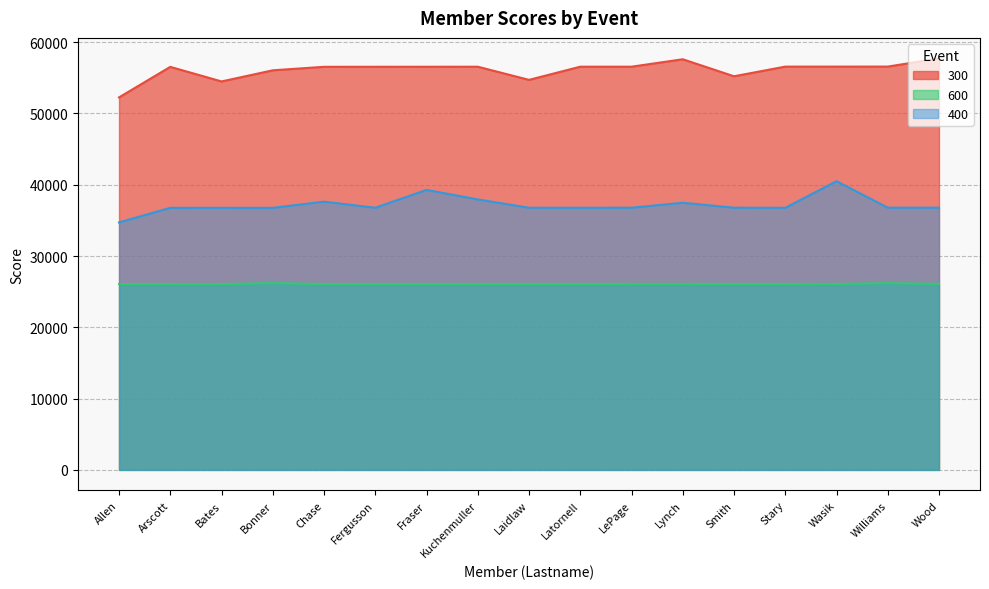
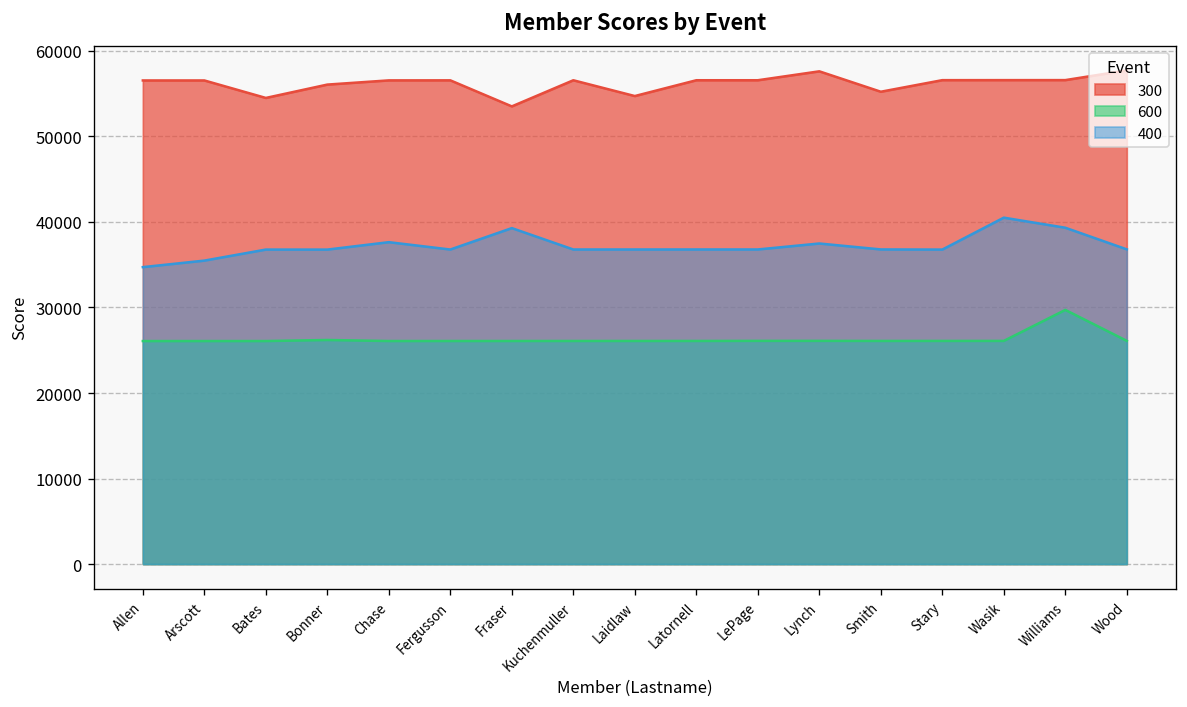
  {
    "300": {
-     "Allen": 52000,
+     "Allen": 57000,
      "Arscott": 57000,
      "Bates": 54000,
      "Bonner": 56000,
      "Chase": 57000,
      "Fergusson": 57000,
-     "Fraser": 57000,
+     "Fraser": 54000,
      "Kuchenmuller": 57000,
      "Laidlaw": 55000,
      "Latornell": 57000,
      "LePage": 57000,
      "Lynch": 58000,
      "Smith": 55000,
      "Stary": 57000,
      "Wasik": 57000,
      "Williams": 57000
    },
    "600": {
      "Allen": 26000,
      "Arscott": 26000,
      "Bates": 26000,
      "Bonner": 26000,
      "Chase": 26000,
      "Fergusson": 26000,
      "Fraser": 26000,
      "Kuchenmuller": 26000,
      "Laidlaw": 26000,
      "Latornell": 26000,
      "LePage": 26000,
      "Lynch": 26000,
      "Smith": 26000,
      "Stary": 26000,
      "Wasik": 26000,
-     "Williams": 26000,
+     "Williams": 30000,
      "Wood": 26000
    },
    "400": {
      "Allen": 35000,
-     "Arscott": 37000,
+     "Arscott": 35000,
      "Bates": 37000,
      "Bonner": 37000,
      "Chase": 38000,
      "Fergusson": 37000,
      "Fraser": 39000,
-     "Kuchenmuller": 38000,
+     "Kuchenmuller": 37000,
      "Laidlaw": 37000,
      "Latornell": 37000,
      "LePage": 37000,
      "Lynch": 37000,
      "Smith": 37000,
      "Stary": 37000,
      "Wasik": 41000,
-     "Williams": 37000,
+     "Williams": 39000,
      "Wood": 37000
    }
  }
